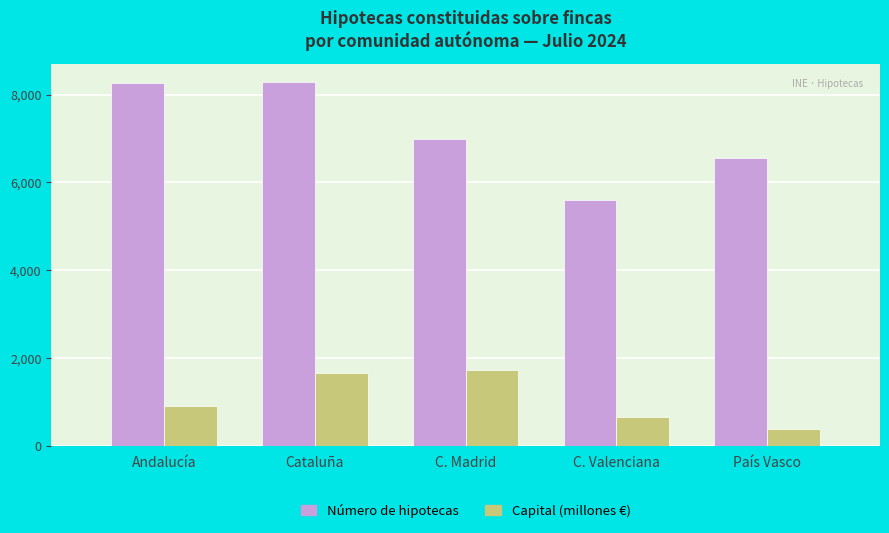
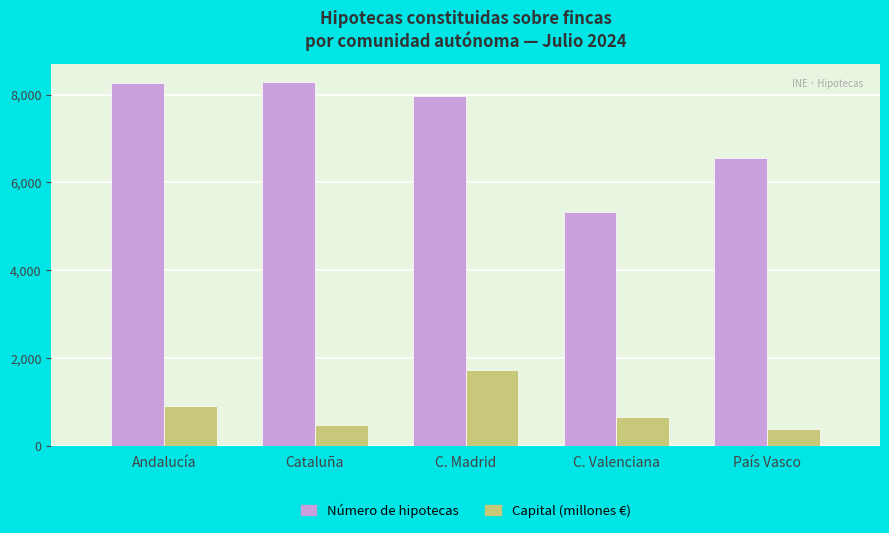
  {
    "Número de hipotecas": {
      "Andalucía": "8,300",
      "Cataluña": "8,300",
-     "C. Madrid": "7,000",
-     "C. Valenciana": "5,600",
+     "C. Madrid": "8,000",
+     "C. Valenciana": "5,300",
      "País Vasco": "6,600"
    },
    "Capital (millones €)": {
      "Andalucía": "900",
-     "Cataluña": "1,700",
+     "Cataluña": "500",
      "C. Madrid": "1,700",
      "C. Valenciana": "700",
      "País Vasco": "400"
    }
  }
